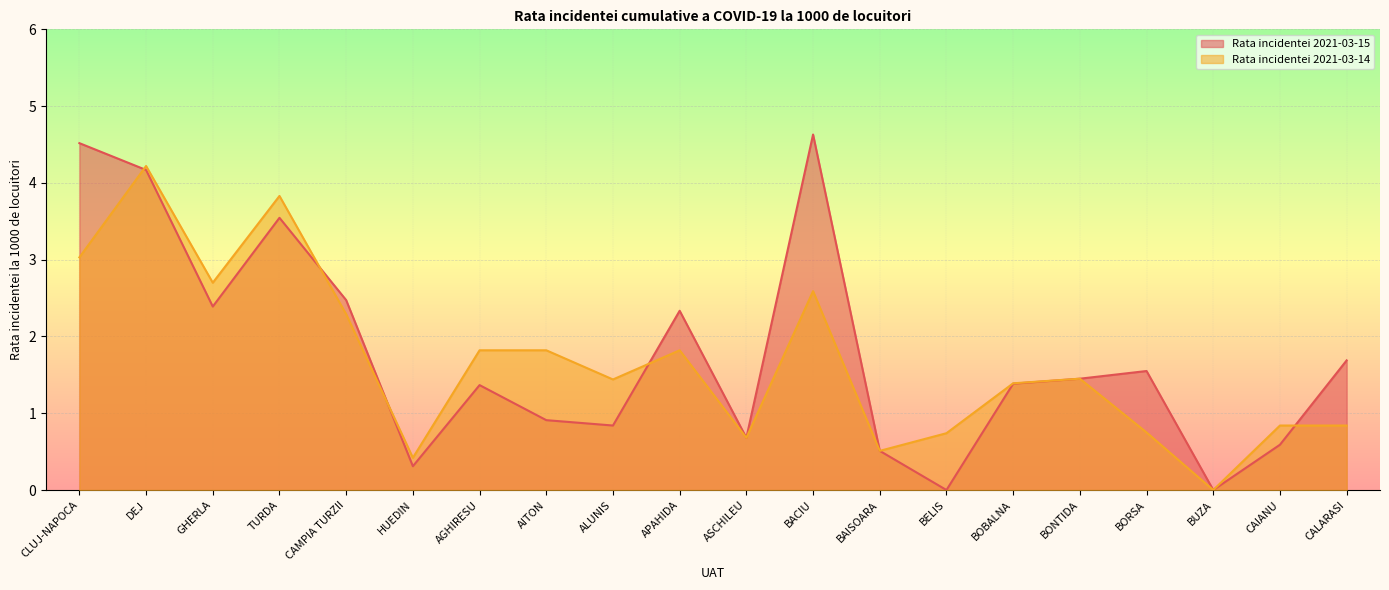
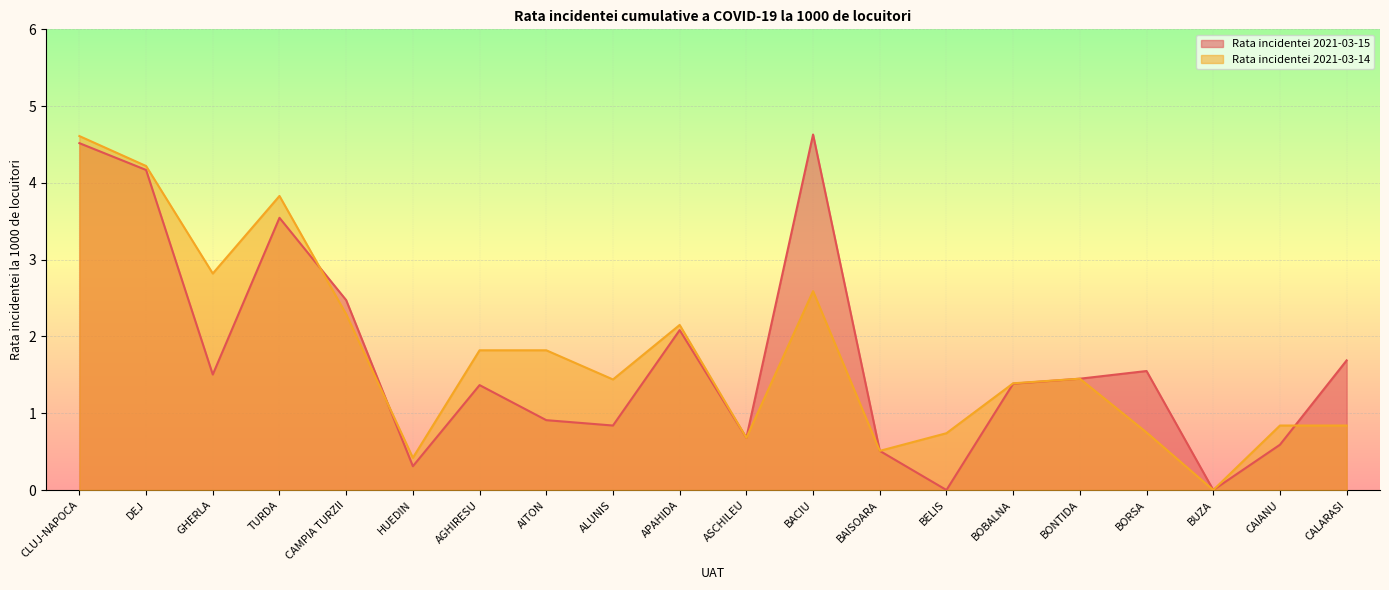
  {
    "Rata incidentei 2021-03-15": {
      "CLUJ-NAPOCA": 4.5,
      "DEJ": 4.2,
-     "GHERLA": 2.4,
+     "GHERLA": 1.5,
      "TURDA": 3.5,
      "CAMPIA TURZII": 2.5,
      "HUEDIN": 0.3,
      "AGHIRESU": 1.4,
      "AITON": 0.9,
      "ALUNIS": 0.8,
-     "APAHIDA": 2.3,
+     "APAHIDA": 2.1,
      "BACIU": 4.6,
      "BELIS": 0.0,
      "BORSA": 1.6,
      "CAIANU": 0.6,
      "CALARASI": 1.7
    },
    "Rata incidentei 2021-03-14": {
-     "CLUJ-NAPOCA": 3.0,
+     "CLUJ-NAPOCA": 4.6,
      "DEJ": 4.2,
-     "GHERLA": 2.7,
+     "GHERLA": 2.8,
      "TURDA": 3.8,
      "CAMPIA TURZII": 2.3,
      "HUEDIN": 0.4,
      "AGHIRESU": 1.8,
      "AITON": 1.8,
      "ALUNIS": 1.4,
-     "APAHIDA": 1.8,
+     "APAHIDA": 2.2,
      "BACIU": 2.6,
      "BELIS": 0.7,
      "BORSA": 0.8,
      "CAIANU": 0.8,
      "CALARASI": 0.8
    }
  }
